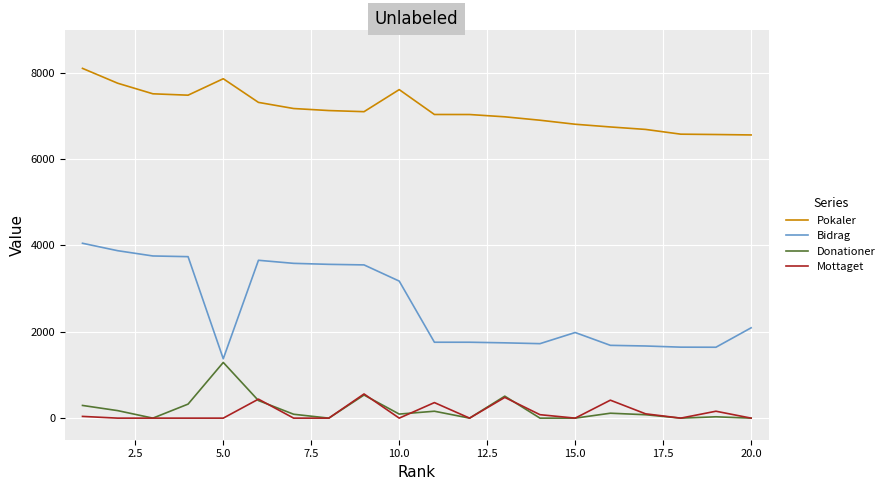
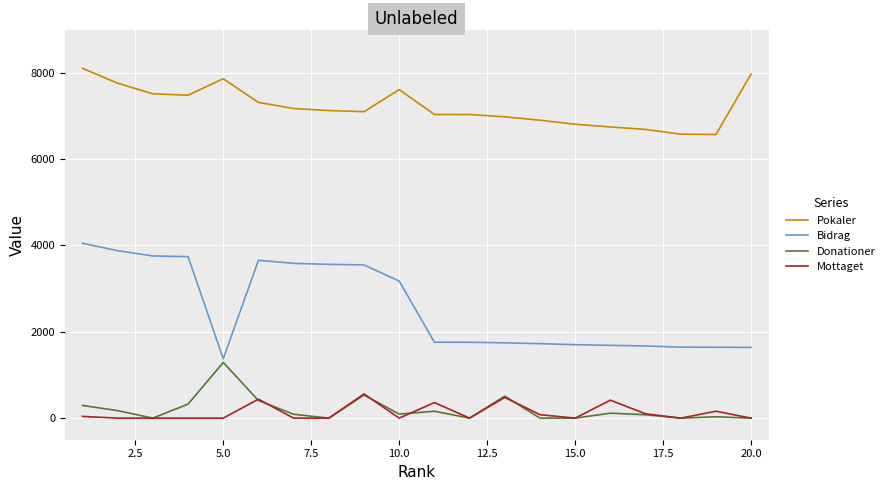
  {
    "Pokaler": {
      "5.0": 7900,
      "10.0": 7600,
      "15.0": 6800,
-     "20.0": 6600
+     "20.0": 8000
    },
    "Bidrag": {
      "5.0": 1400,
      "10.0": 3200,
-     "15.0": 2000,
-     "20.0": 2100
+     "15.0": 1700,
+     "20.0": 1600
    },
    "Donationer": {
      "5.0": 1300,
      "10.0": 100
    },
    "Mottaget": {
      "5.0": 0,
      "10.0": 0
    }
  }
